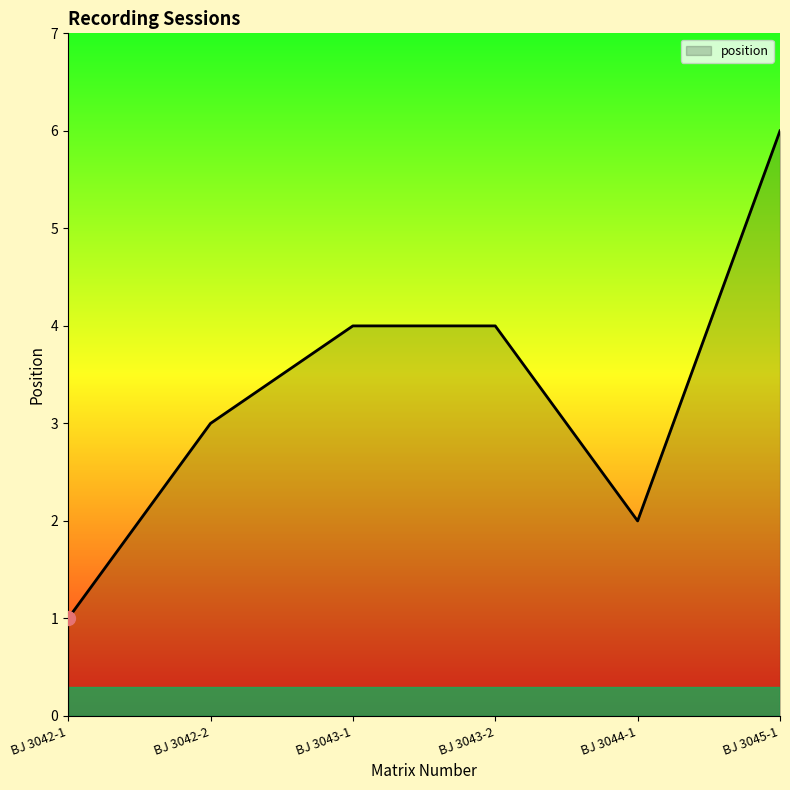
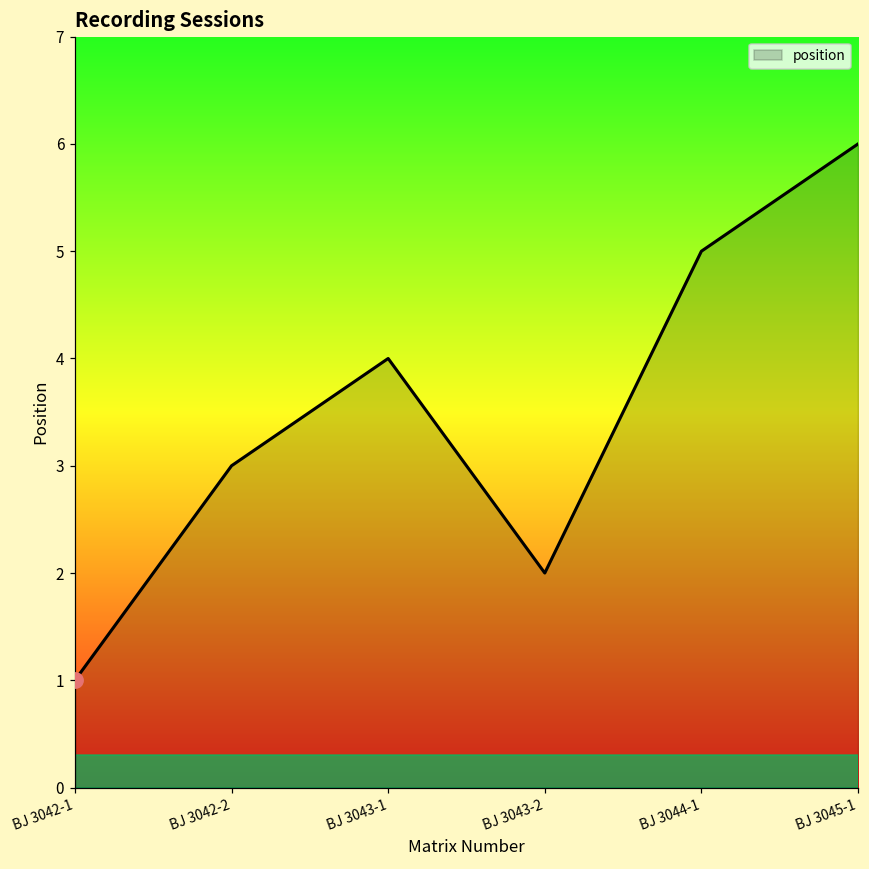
  {
    "position": {
      "BJ 3042-2": 3,
      "BJ 3043-1": 4,
-     "BJ 3043-2": 4,
-     "BJ 3044-1": 2,
+     "BJ 3043-2": 2,
+     "BJ 3044-1": 5,
      "BJ 3045-1": 6
    }
  }
